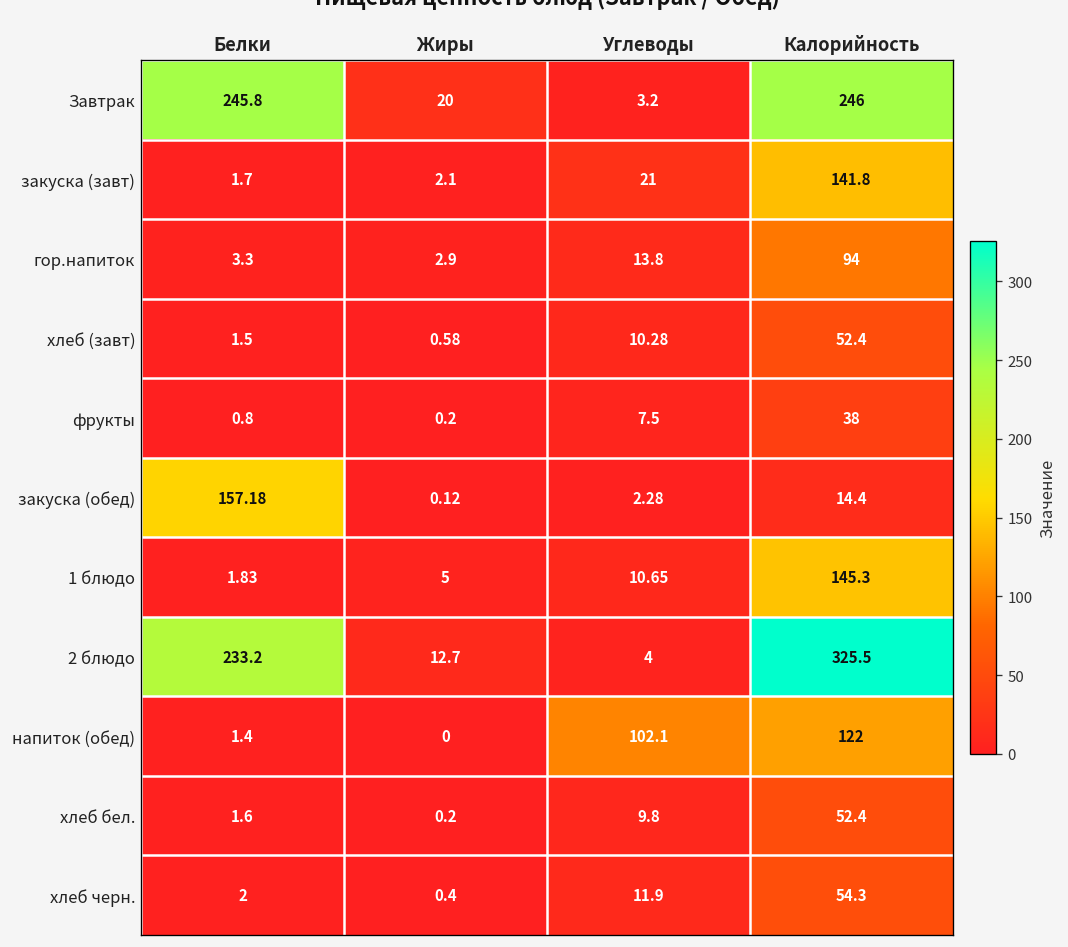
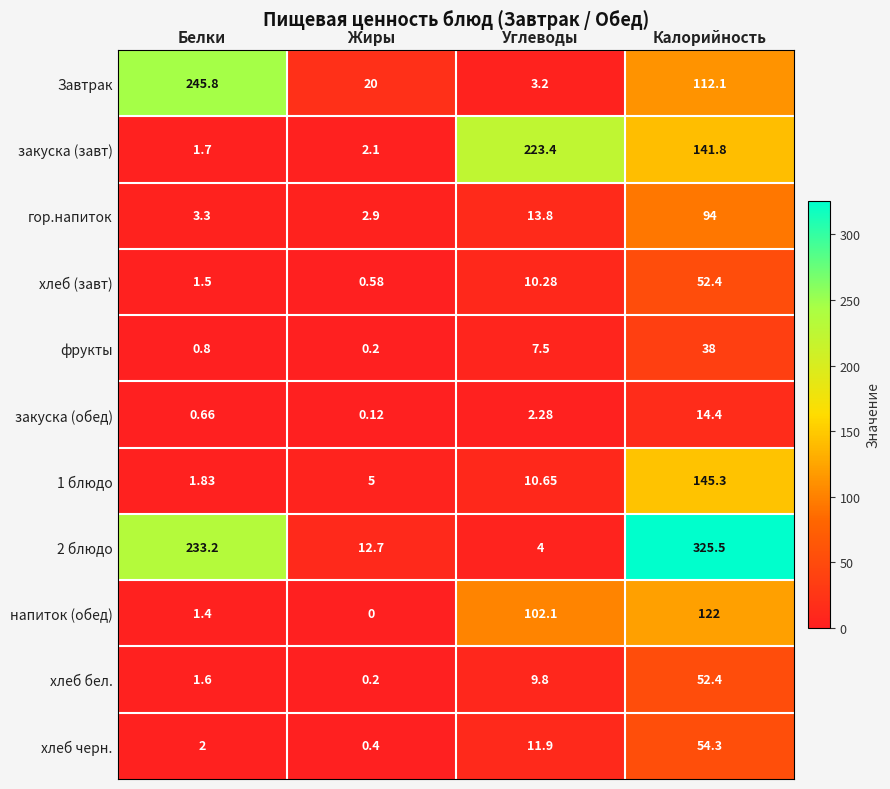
  {
    "Завтрак": {
      "Белки": 245.8,
      "Жиры": 20,
      "Углеводы": 3.2,
-     "Калорийность": 246
+     "Калорийность": 112.1
    },
    "закуска (завт)": {
      "Белки": 1.7,
      "Жиры": 2.1,
-     "Углеводы": 21,
+     "Углеводы": 223.4,
      "Калорийность": 141.8
    },
    "гор.напиток": {
      "Белки": 3.3,
      "Жиры": 2.9,
      "Углеводы": 13.8,
      "Калорийность": 94
    },
    "хлеб (завт)": {
      "Белки": 1.5,
      "Жиры": 0.58,
      "Углеводы": 10.28,
      "Калорийность": 52.4
    },
    "фрукты": {
      "Белки": 0.8,
      "Жиры": 0.2,
      "Углеводы": 7.5,
      "Калорийность": 38
    },
    "закуска (обед)": {
-     "Белки": 157.18,
+     "Белки": 0.66,
      "Жиры": 0.12,
      "Углеводы": 2.28,
      "Калорийность": 14.4
    },
    "1 блюдо": {
      "Белки": 1.83,
      "Жиры": 5,
      "Углеводы": 10.65,
      "Калорийность": 145.3
    },
    "2 блюдо": {
      "Белки": 233.2,
      "Жиры": 12.7,
      "Углеводы": 4,
      "Калорийность": 325.5
    },
    "напиток (обед)": {
      "Белки": 1.4,
      "Жиры": 0,
      "Углеводы": 102.1,
      "Калорийность": 122
    },
    "хлеб бел.": {
      "Белки": 1.6,
      "Жиры": 0.2,
      "Углеводы": 9.8,
      "Калорийность": 52.4
    },
    "хлеб черн.": {
      "Белки": 2,
      "Жиры": 0.4,
      "Углеводы": 11.9,
      "Калорийность": 54.3
    }
  }
